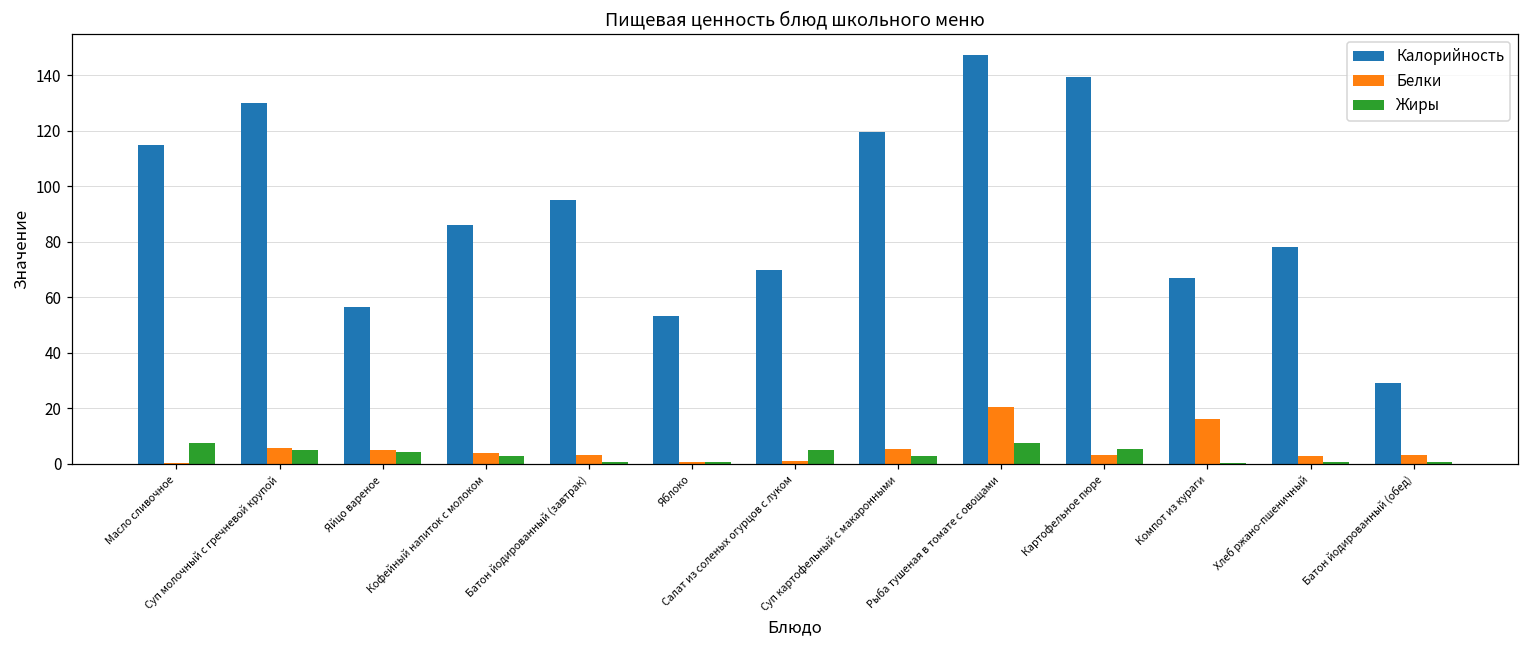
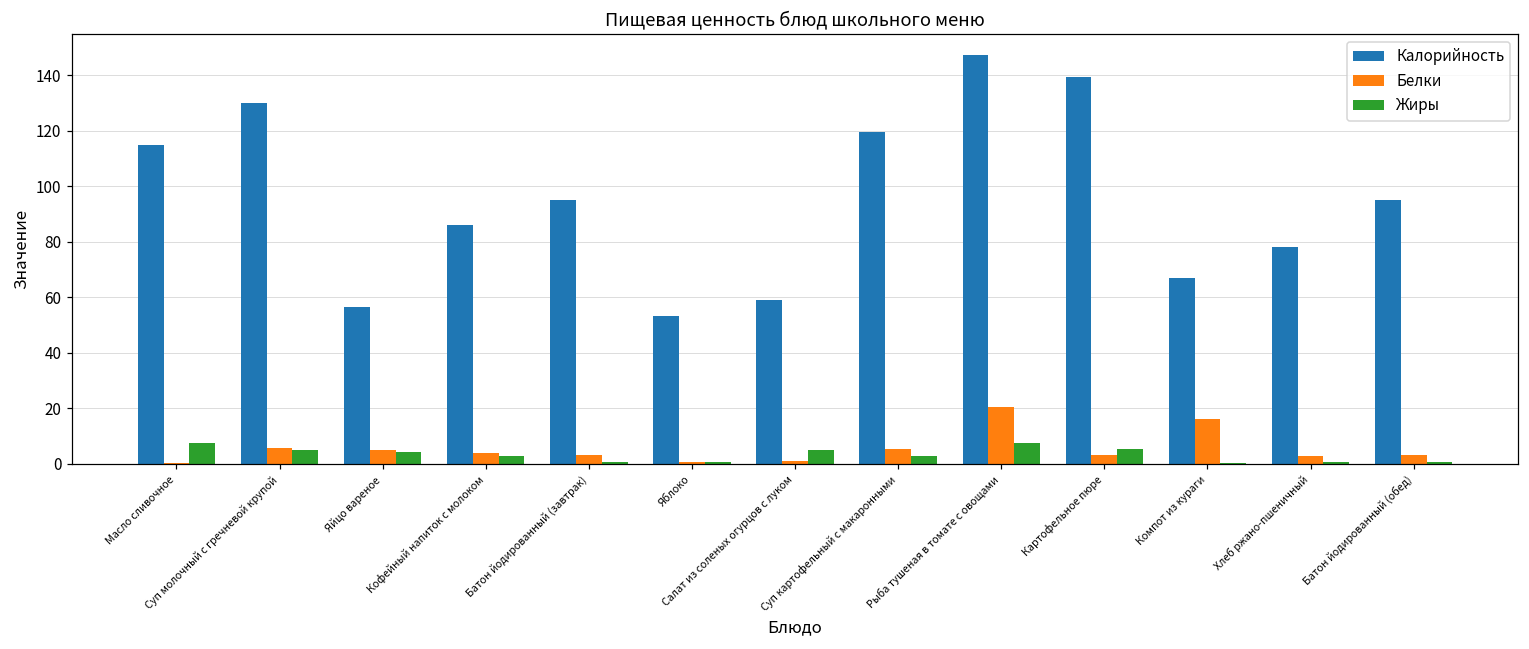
  {
    "Калорийность": {
      "Масло сливочное": 115,
      "Суп молочный с гречневой крупой": 130,
      "Яйцо вареное": 57,
      "Кофейный напиток с молоком": 86,
      "Батон йодированный (завтрак)": 95,
      "Яблоко": 53,
-     "Салат из соленых огурцов с луком": 70,
+     "Салат из соленых огурцов с луком": 59,
      "Суп картофельный с макаронными": 120,
      "Рыба тушеная в томате с овощами": 147,
      "Картофельное пюре": 139,
      "Компот из кураги": 67,
      "Хлеб ржано-пшеничный": 78,
-     "Батон йодированный (обед)": 29
+     "Батон йодированный (обед)": 95
    },
    "Белки": {
      "Суп молочный с гречневой крупой": 6,
      "Яйцо вареное": 5,
      "Кофейный напиток с молоком": 4,
      "Батон йодированный (завтрак)": 3,
      "Суп картофельный с макаронными": 5,
      "Рыба тушеная в томате с овощами": 20,
      "Картофельное пюре": 3,
      "Компот из кураги": 16,
      "Хлеб ржано-пшеничный": 3,
      "Батон йодированный (обед)": 3
    },
    "Жиры": {
      "Масло сливочное": 7,
      "Суп молочный с гречневой крупой": 5,
      "Яйцо вареное": 4,
      "Кофейный напиток с молоком": 3,
      "Салат из соленых огурцов с луком": 5,
      "Суп картофельный с макаронными": 3,
      "Рыба тушеная в томате с овощами": 7,
      "Картофельное пюре": 5
    }
  }
